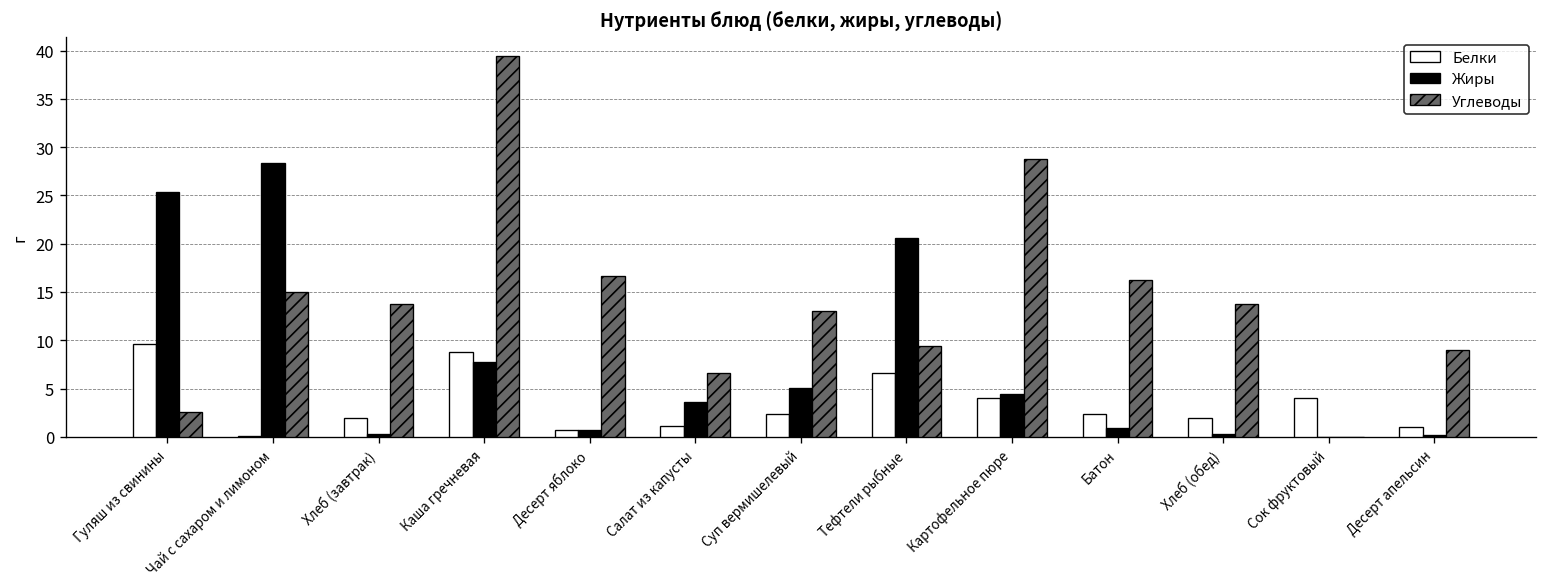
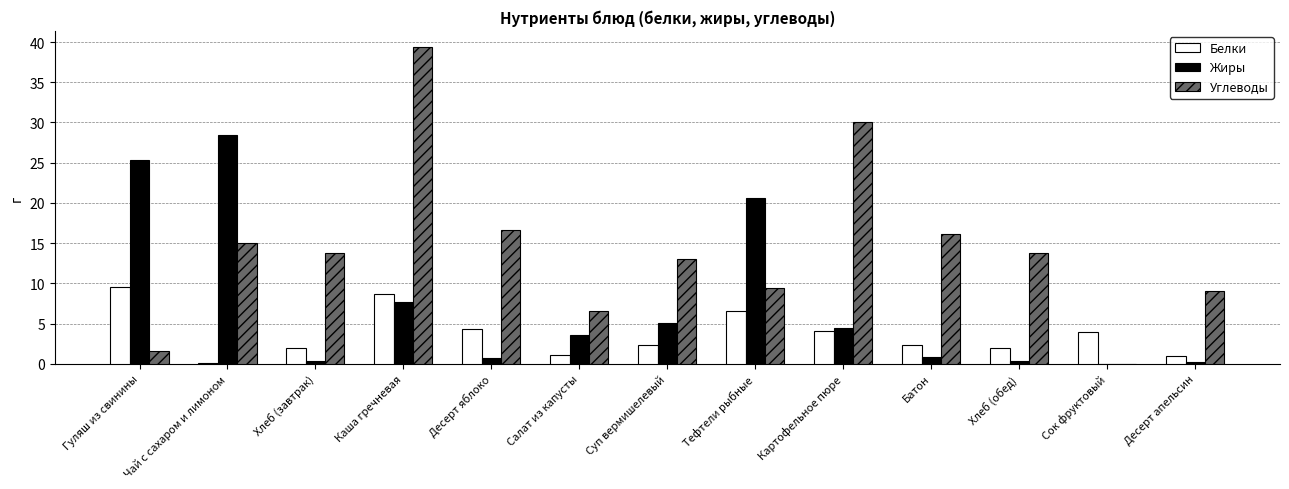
  {
    "Белки": {
      "Гуляш из свинины": 10,
      "Хлеб (завтрак)": 2,
      "Каша гречневая": 9,
-     "Десерт яблоко": 1,
+     "Десерт яблоко": 4,
      "Салат из капусты": 1,
      "Суп вермишелевый": 2,
      "Тефтели рыбные": 7,
      "Картофельное пюре": 4,
      "Батон": 2,
      "Хлеб (обед)": 2,
      "Сок фруктовый": 4,
      "Десерт апельсин": 1
    },
    "Жиры": {
      "Гуляш из свинины": 25,
      "Чай с сахаром и лимоном": 28,
      "Каша гречневая": 8,
      "Десерт яблоко": 1,
      "Салат из капусты": 4,
      "Суп вермишелевый": 5,
      "Тефтели рыбные": 21,
      "Картофельное пюре": 4,
      "Батон": 1,
      "Сок фруктовый": 0
    },
    "Углеводы": {
-     "Гуляш из свинины": 3,
+     "Гуляш из свинины": 2,
      "Чай с сахаром и лимоном": 15,
      "Хлеб (завтрак)": 14,
      "Каша гречневая": 39,
      "Десерт яблоко": 17,
      "Салат из капусты": 7,
      "Суп вермишелевый": 13,
      "Тефтели рыбные": 9,
-     "Картофельное пюре": 29,
+     "Картофельное пюре": 30,
      "Батон": 16,
      "Хлеб (обед)": 14,
      "Десерт апельсин": 9
    }
  }
